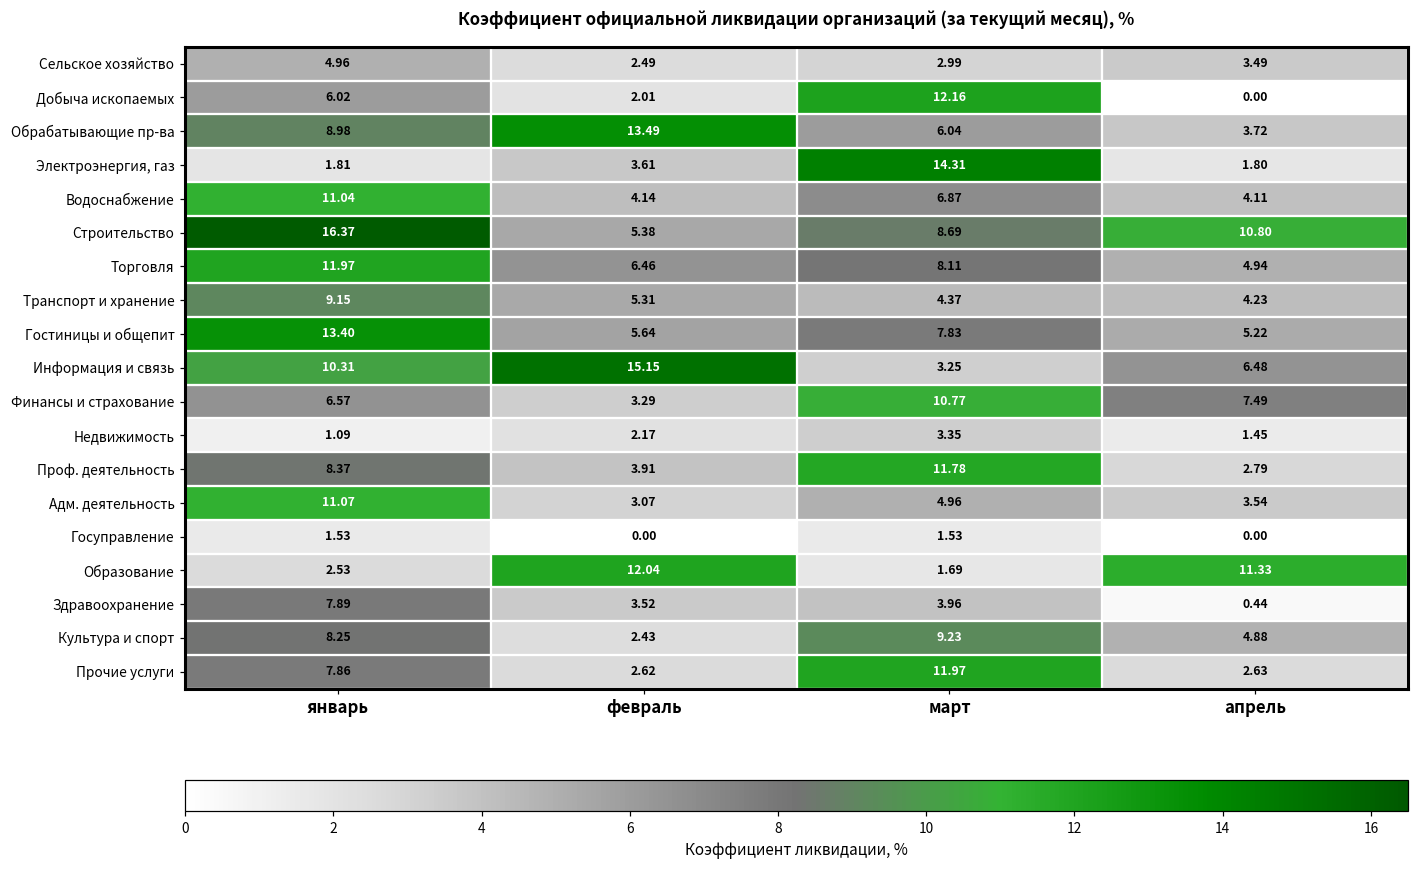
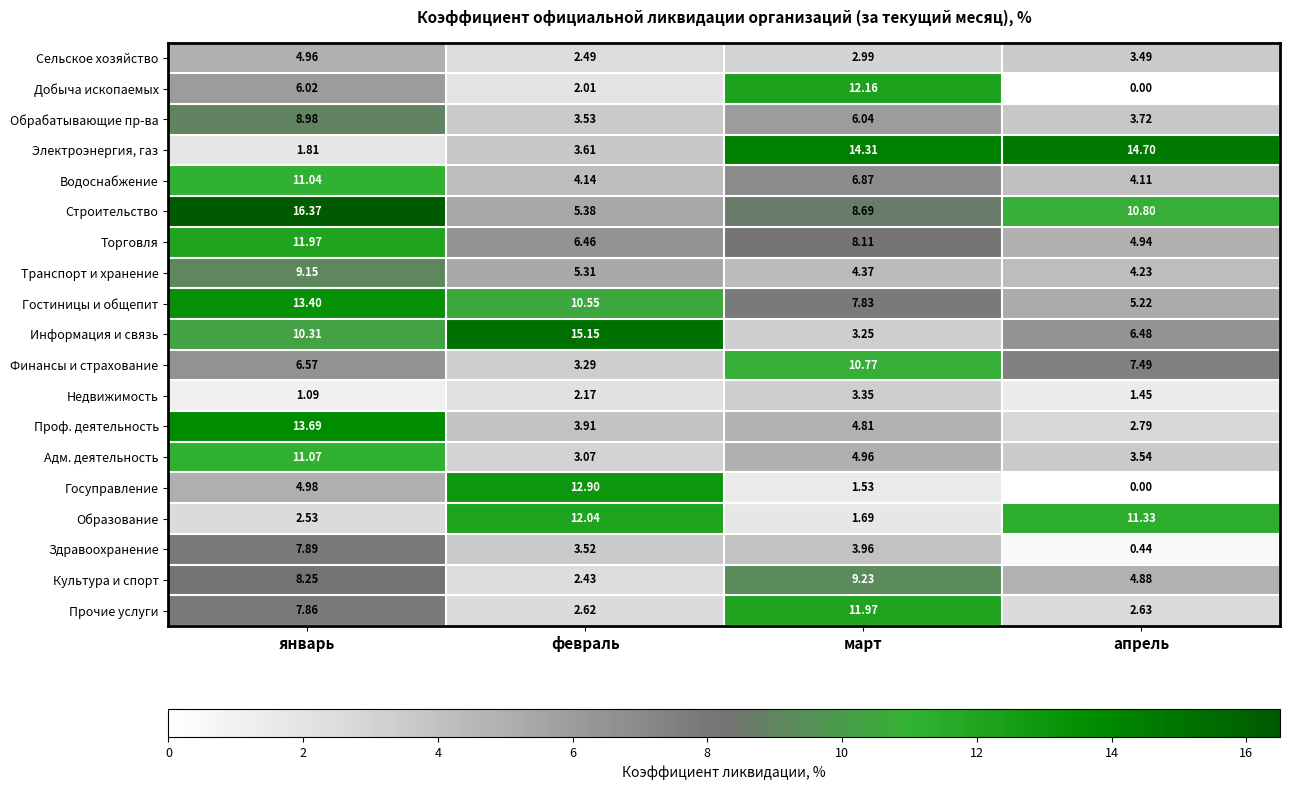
  {
    "Сельское хозяйство": {
      "январь": 4.96,
      "февраль": 2.49,
      "март": 2.99,
      "апрель": 3.49
    },
    "Добыча ископаемых": {
      "январь": 6.02,
      "февраль": 2.01,
      "март": 12.16,
      "апрель": 0.00
    },
    "Обрабатывающие пр-ва": {
      "январь": 8.98,
-     "февраль": 13.49,
+     "февраль": 3.53,
      "март": 6.04,
      "апрель": 3.72
    },
    "Электроэнергия, газ": {
      "январь": 1.81,
      "февраль": 3.61,
      "март": 14.31,
-     "апрель": 1.80
+     "апрель": 14.70
    },
    "Водоснабжение": {
      "январь": 11.04,
      "февраль": 4.14,
      "март": 6.87,
      "апрель": 4.11
    },
    "Строительство": {
      "январь": 16.37,
      "февраль": 5.38,
      "март": 8.69,
      "апрель": 10.80
    },
    "Торговля": {
      "январь": 11.97,
      "февраль": 6.46,
      "март": 8.11,
      "апрель": 4.94
    },
    "Транспорт и хранение": {
      "январь": 9.15,
      "февраль": 5.31,
      "март": 4.37,
      "апрель": 4.23
    },
    "Гостиницы и общепит": {
      "январь": 13.40,
-     "февраль": 5.64,
+     "февраль": 10.55,
      "март": 7.83,
      "апрель": 5.22
    },
    "Информация и связь": {
      "январь": 10.31,
      "февраль": 15.15,
      "март": 3.25,
      "апрель": 6.48
    },
    "Финансы и страхование": {
      "январь": 6.57,
      "февраль": 3.29,
      "март": 10.77,
      "апрель": 7.49
    },
    "Недвижимость": {
      "январь": 1.09,
      "февраль": 2.17,
      "март": 3.35,
      "апрель": 1.45
    },
    "Проф. деятельность": {
-     "январь": 8.37,
+     "январь": 13.69,
      "февраль": 3.91,
-     "март": 11.78,
+     "март": 4.81,
      "апрель": 2.79
    },
    "Адм. деятельность": {
      "январь": 11.07,
      "февраль": 3.07,
      "март": 4.96,
      "апрель": 3.54
    },
    "Госуправление": {
-     "январь": 1.53,
-     "февраль": 0.00,
+     "январь": 4.98,
+     "февраль": 12.90,
      "март": 1.53,
      "апрель": 0.00
    },
    "Образование": {
      "январь": 2.53,
      "февраль": 12.04,
      "март": 1.69,
      "апрель": 11.33
    },
    "Здравоохранение": {
      "январь": 7.89,
      "февраль": 3.52,
      "март": 3.96,
      "апрель": 0.44
    },
    "Культура и спорт": {
      "январь": 8.25,
      "февраль": 2.43,
      "март": 9.23,
      "апрель": 4.88
    },
    "Прочие услуги": {
      "январь": 7.86,
      "февраль": 2.62,
      "март": 11.97,
      "апрель": 2.63
    }
  }
